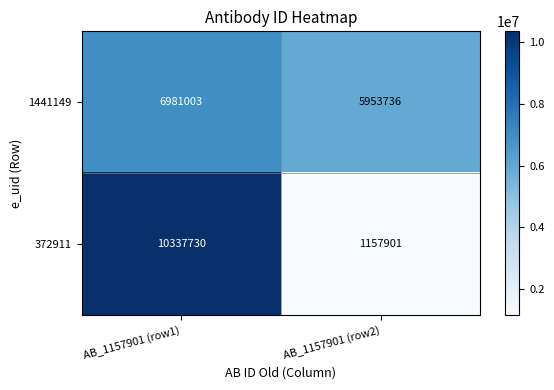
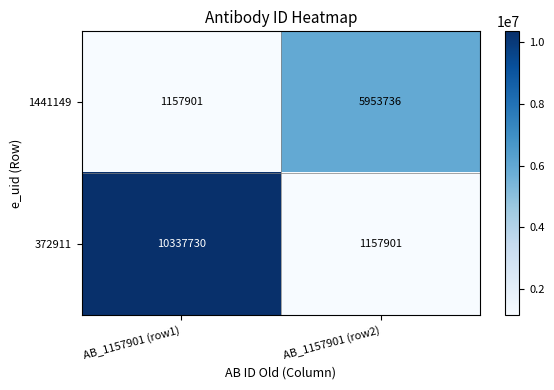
  {
    "1441149": {
-     "AB_1157901 (row1)": 6981003,
+     "AB_1157901 (row1)": 1157901,
      "AB_1157901 (row2)": 5953736
    },
    "372911": {
      "AB_1157901 (row1)": 10337730,
      "AB_1157901 (row2)": 1157901
    }
  }
